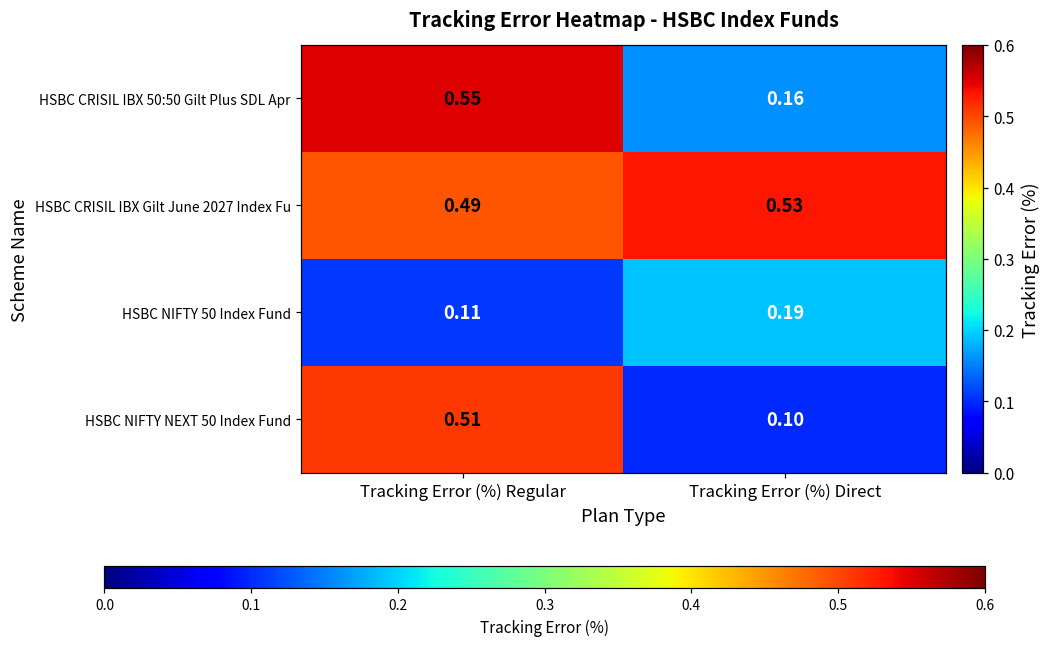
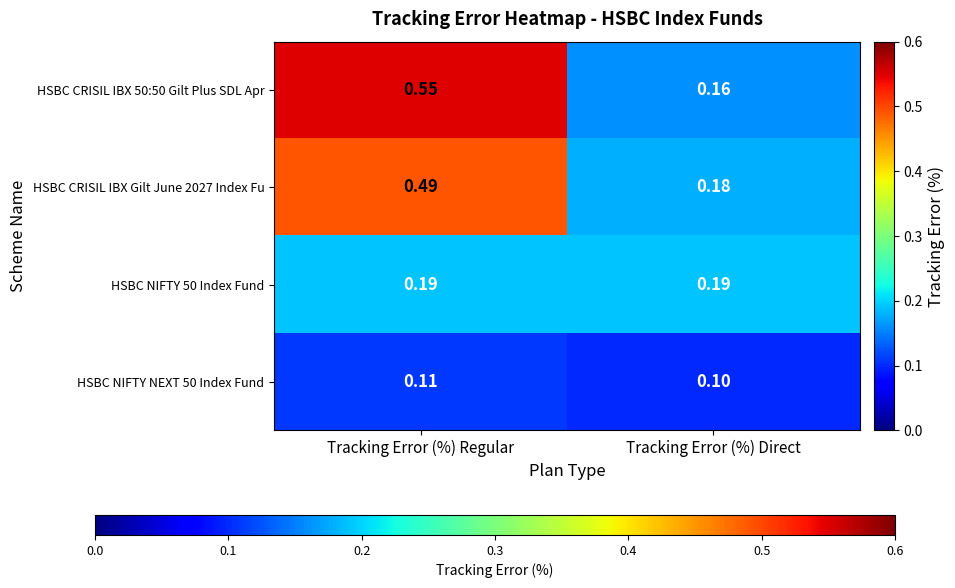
  {
    "HSBC CRISIL IBX 50:50 Gilt Plus SDL Apr": {
      "Tracking Error (%) Regular": 0.55,
      "Tracking Error (%) Direct": 0.16
    },
    "HSBC CRISIL IBX Gilt June 2027 Index Fu": {
      "Tracking Error (%) Regular": 0.49,
-     "Tracking Error (%) Direct": 0.53
+     "Tracking Error (%) Direct": 0.18
    },
    "HSBC NIFTY 50 Index Fund": {
-     "Tracking Error (%) Regular": 0.11,
+     "Tracking Error (%) Regular": 0.19,
      "Tracking Error (%) Direct": 0.19
    },
    "HSBC NIFTY NEXT 50 Index Fund": {
-     "Tracking Error (%) Regular": 0.51,
+     "Tracking Error (%) Regular": 0.11,
      "Tracking Error (%) Direct": 0.10
    }
  }
